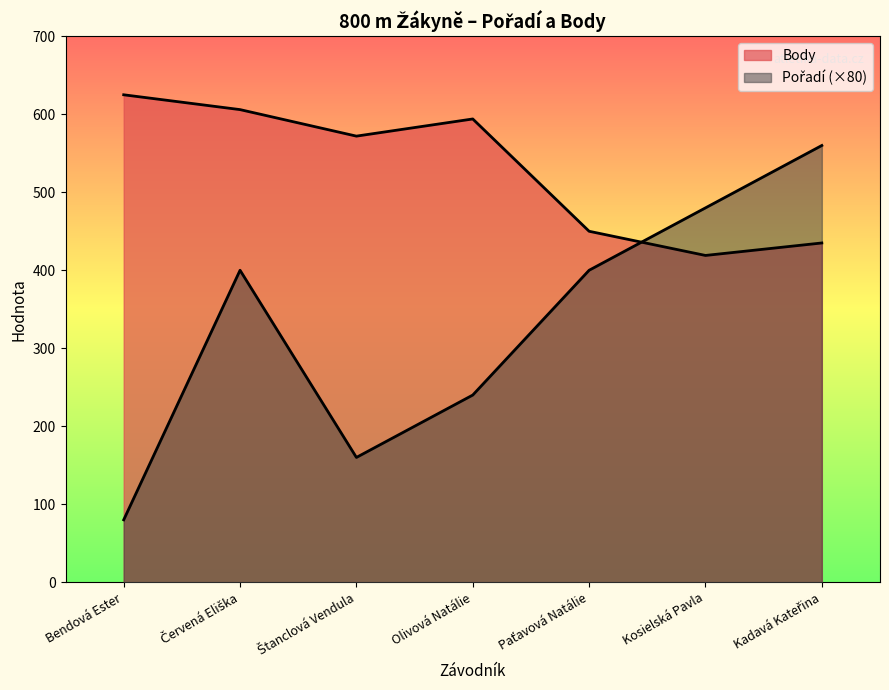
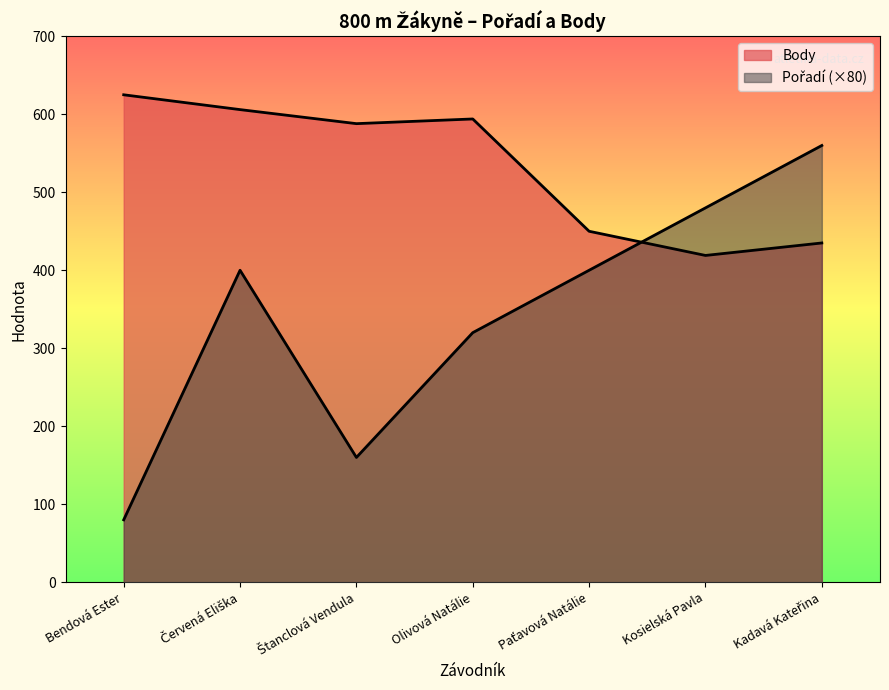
  {
    "Body": {
      "Bendová Ester": 630,
      "Červená Eliška": 610,
-     "Štanclová Vendula": 570,
+     "Štanclová Vendula": 590,
      "Olivová Natálie": 590,
      "Paťavová Natálie": 450,
      "Kosielská Pavla": 420,
      "Kadavá Kateřina": 440
    },
    "Pořadí (×80)": {
      "Bendová Ester": 80,
      "Červená Eliška": 400,
      "Štanclová Vendula": 160,
-     "Olivová Natálie": 240,
+     "Olivová Natálie": 320,
      "Paťavová Natálie": 400,
      "Kosielská Pavla": 480,
      "Kadavá Kateřina": 560
    }
  }
